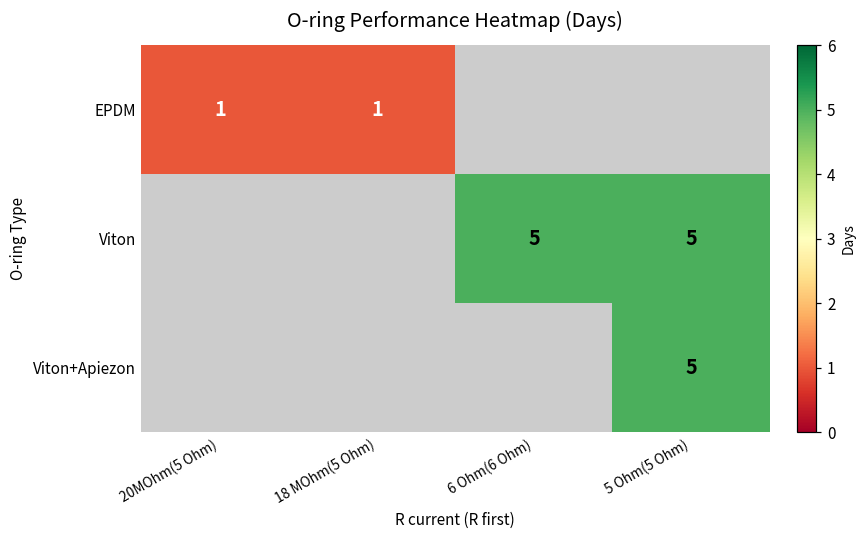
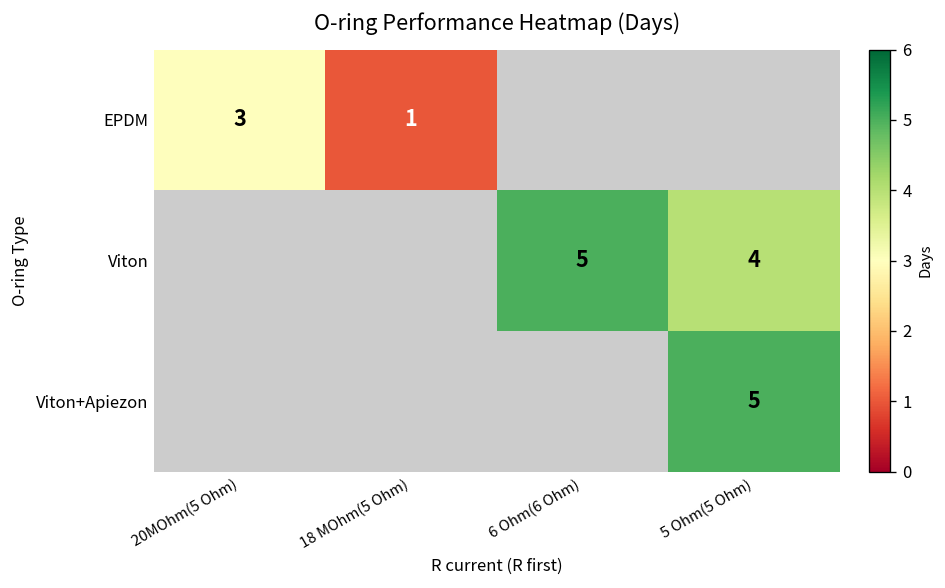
  {
    "EPDM": {
-     "20MOhm(5 Ohm)": 1,
+     "20MOhm(5 Ohm)": 3,
      "18 MOhm(5 Ohm)": 1
    },
    "Viton": {
      "6 Ohm(6 Ohm)": 5,
-     "5 Ohm(5 Ohm)": 5
+     "5 Ohm(5 Ohm)": 4
    },
    "Viton+Apiezon": {
      "5 Ohm(5 Ohm)": 5
    }
  }
